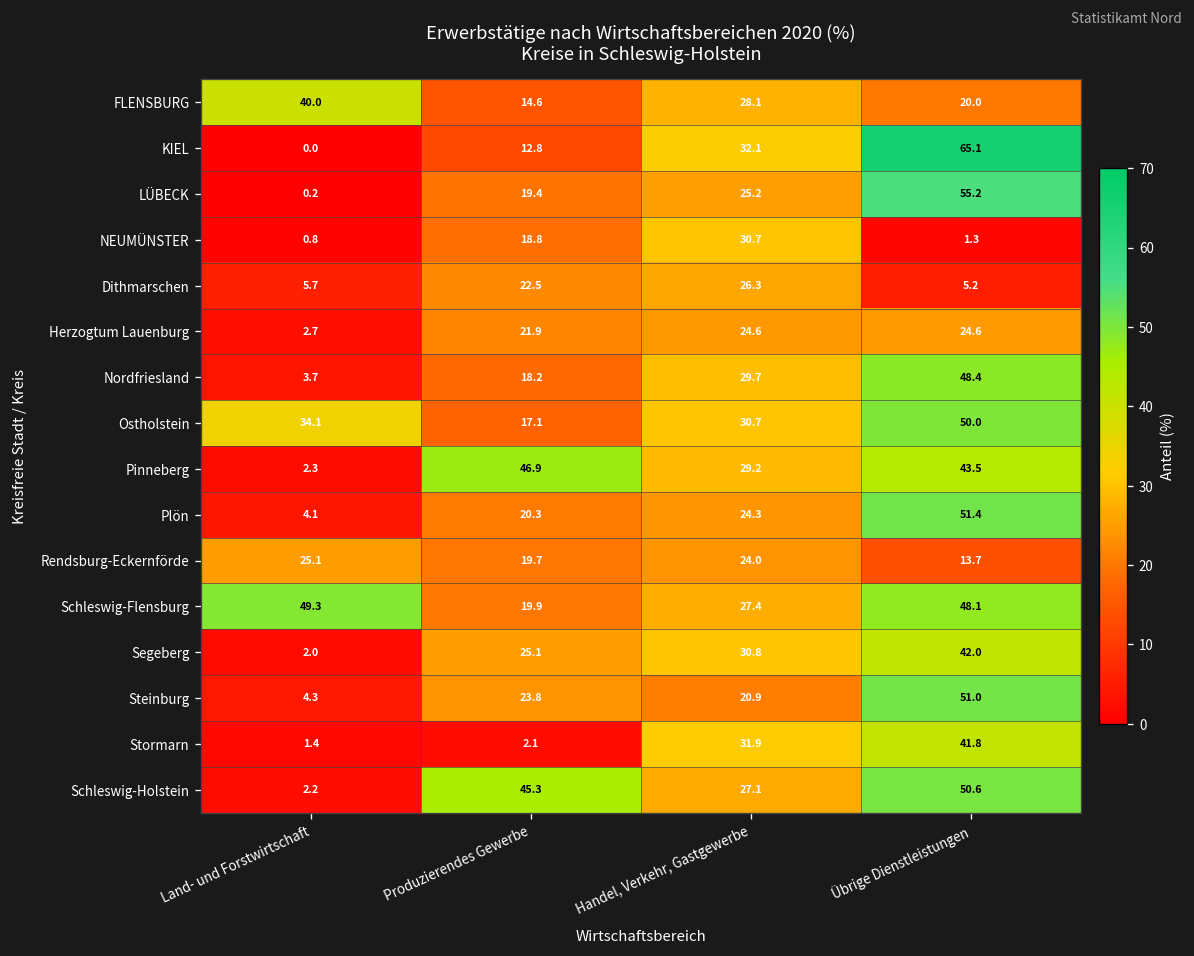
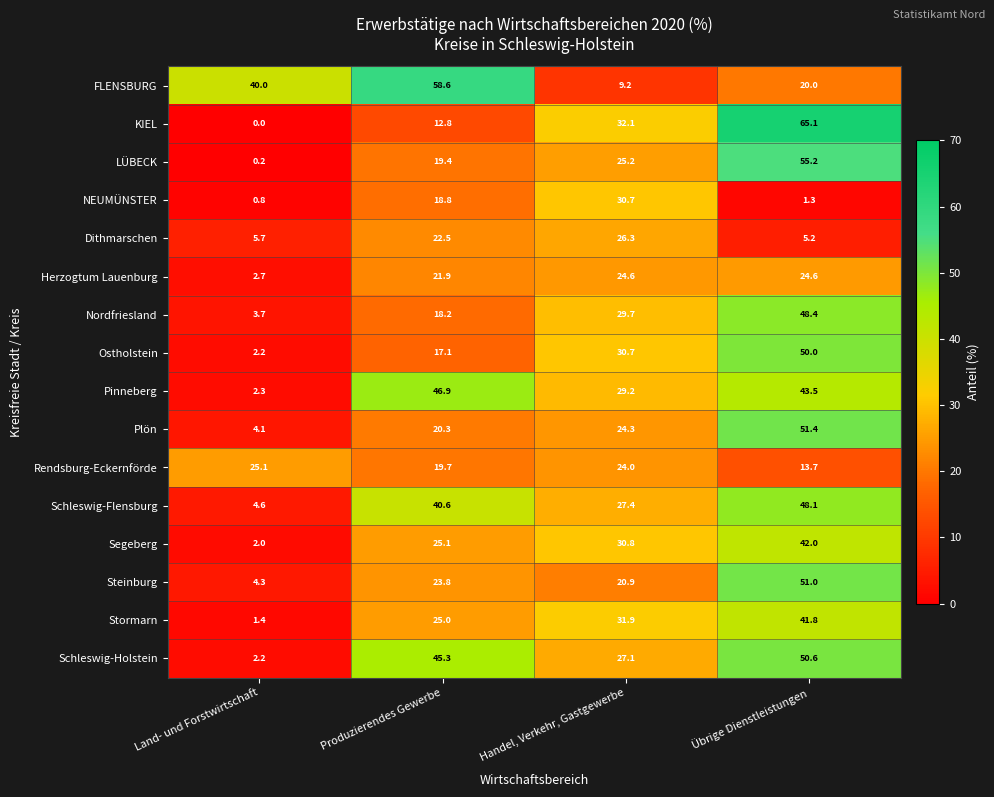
  {
    "FLENSBURG": {
      "Land- und Forstwirtschaft": 40.0,
-     "Produzierendes Gewerbe": 14.6,
-     "Handel, Verkehr, Gastgewerbe": 28.1,
+     "Produzierendes Gewerbe": 58.6,
+     "Handel, Verkehr, Gastgewerbe": 9.2,
      "Übrige Dienstleistungen": 20.0
    },
    "KIEL": {
      "Land- und Forstwirtschaft": 0.0,
      "Produzierendes Gewerbe": 12.8,
      "Handel, Verkehr, Gastgewerbe": 32.1,
      "Übrige Dienstleistungen": 65.1
    },
    "LÜBECK": {
      "Land- und Forstwirtschaft": 0.2,
      "Produzierendes Gewerbe": 19.4,
      "Handel, Verkehr, Gastgewerbe": 25.2,
      "Übrige Dienstleistungen": 55.2
    },
    "NEUMÜNSTER": {
      "Land- und Forstwirtschaft": 0.8,
      "Produzierendes Gewerbe": 18.8,
      "Handel, Verkehr, Gastgewerbe": 30.7,
      "Übrige Dienstleistungen": 1.3
    },
    "Dithmarschen": {
      "Land- und Forstwirtschaft": 5.7,
      "Produzierendes Gewerbe": 22.5,
      "Handel, Verkehr, Gastgewerbe": 26.3,
      "Übrige Dienstleistungen": 5.2
    },
    "Herzogtum Lauenburg": {
      "Land- und Forstwirtschaft": 2.7,
      "Produzierendes Gewerbe": 21.9,
      "Handel, Verkehr, Gastgewerbe": 24.6,
      "Übrige Dienstleistungen": 24.6
    },
    "Nordfriesland": {
      "Land- und Forstwirtschaft": 3.7,
      "Produzierendes Gewerbe": 18.2,
      "Handel, Verkehr, Gastgewerbe": 29.7,
      "Übrige Dienstleistungen": 48.4
    },
    "Ostholstein": {
-     "Land- und Forstwirtschaft": 34.1,
+     "Land- und Forstwirtschaft": 2.2,
      "Produzierendes Gewerbe": 17.1,
      "Handel, Verkehr, Gastgewerbe": 30.7,
      "Übrige Dienstleistungen": 50.0
    },
    "Pinneberg": {
      "Land- und Forstwirtschaft": 2.3,
      "Produzierendes Gewerbe": 46.9,
      "Handel, Verkehr, Gastgewerbe": 29.2,
      "Übrige Dienstleistungen": 43.5
    },
    "Plön": {
      "Land- und Forstwirtschaft": 4.1,
      "Produzierendes Gewerbe": 20.3,
      "Handel, Verkehr, Gastgewerbe": 24.3,
      "Übrige Dienstleistungen": 51.4
    },
    "Rendsburg-Eckernförde": {
      "Land- und Forstwirtschaft": 25.1,
      "Produzierendes Gewerbe": 19.7,
      "Handel, Verkehr, Gastgewerbe": 24.0,
      "Übrige Dienstleistungen": 13.7
    },
    "Schleswig-Flensburg": {
-     "Land- und Forstwirtschaft": 49.3,
-     "Produzierendes Gewerbe": 19.9,
+     "Land- und Forstwirtschaft": 4.6,
+     "Produzierendes Gewerbe": 40.6,
      "Handel, Verkehr, Gastgewerbe": 27.4,
      "Übrige Dienstleistungen": 48.1
    },
    "Segeberg": {
      "Land- und Forstwirtschaft": 2.0,
      "Produzierendes Gewerbe": 25.1,
      "Handel, Verkehr, Gastgewerbe": 30.8,
      "Übrige Dienstleistungen": 42.0
    },
    "Steinburg": {
      "Land- und Forstwirtschaft": 4.3,
      "Produzierendes Gewerbe": 23.8,
      "Handel, Verkehr, Gastgewerbe": 20.9,
      "Übrige Dienstleistungen": 51.0
    },
    "Stormarn": {
      "Land- und Forstwirtschaft": 1.4,
-     "Produzierendes Gewerbe": 2.1,
+     "Produzierendes Gewerbe": 25.0,
      "Handel, Verkehr, Gastgewerbe": 31.9,
      "Übrige Dienstleistungen": 41.8
    },
    "Schleswig-Holstein": {
      "Land- und Forstwirtschaft": 2.2,
      "Produzierendes Gewerbe": 45.3,
      "Handel, Verkehr, Gastgewerbe": 27.1,
      "Übrige Dienstleistungen": 50.6
    }
  }
